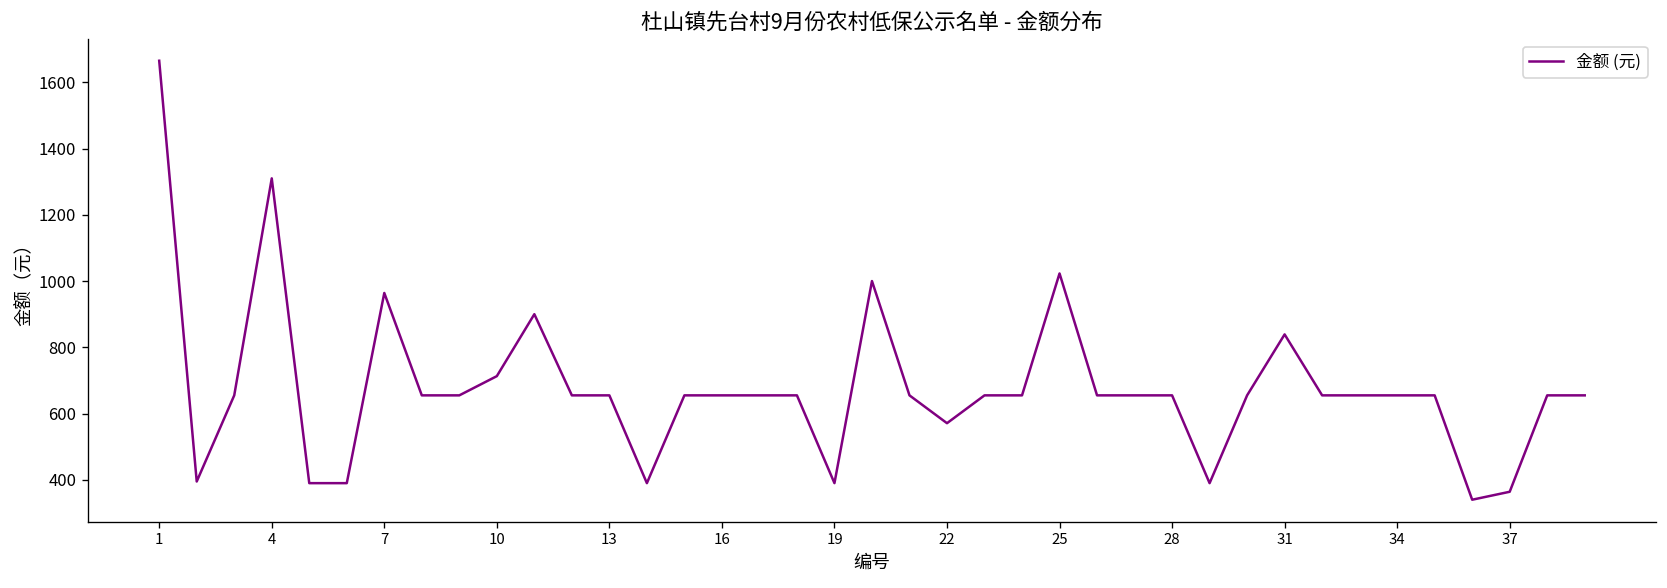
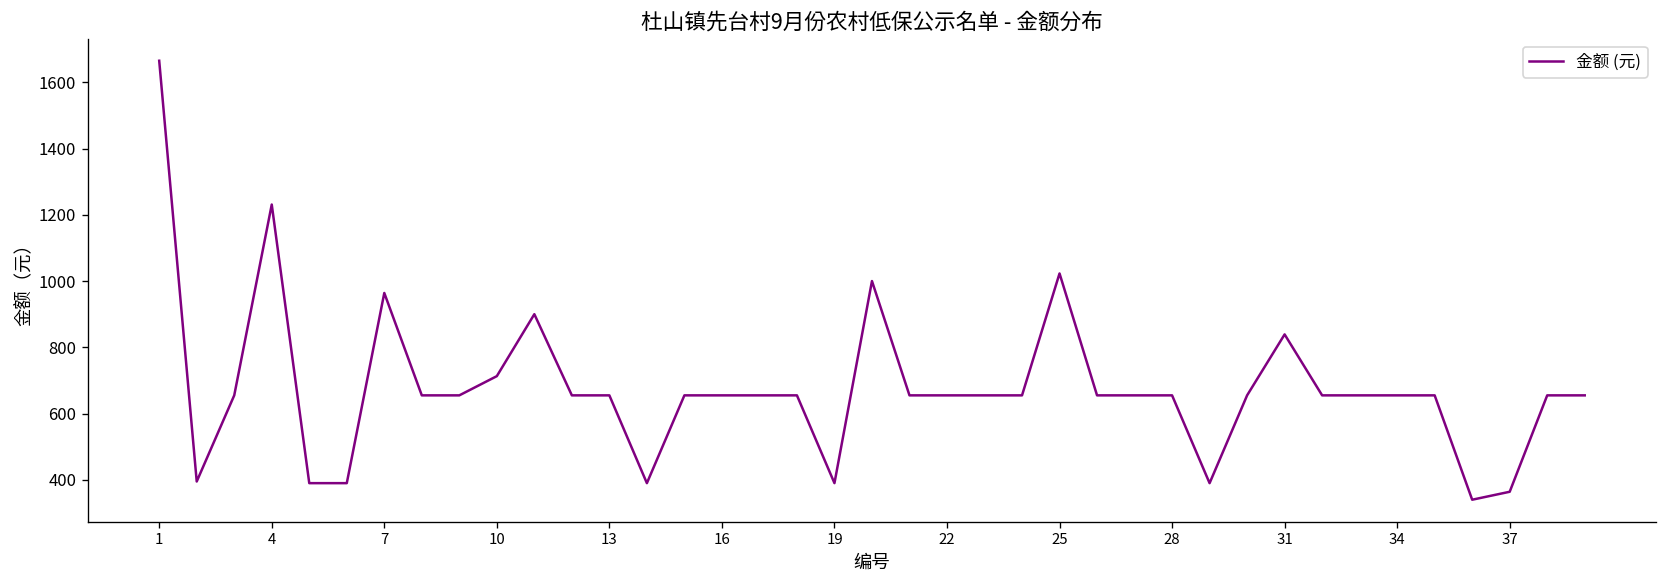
  {
    "1": 1670,
-   "4": 1310,
+   "4": 1230,
    "7": 960,
    "10": 710,
    "13": 660,
    "16": 660,
    "19": 390,
-   "22": 570,
+   "22": 660,
    "25": 1020,
    "28": 660,
    "31": 840,
    "34": 660,
    "37": 360
  }
